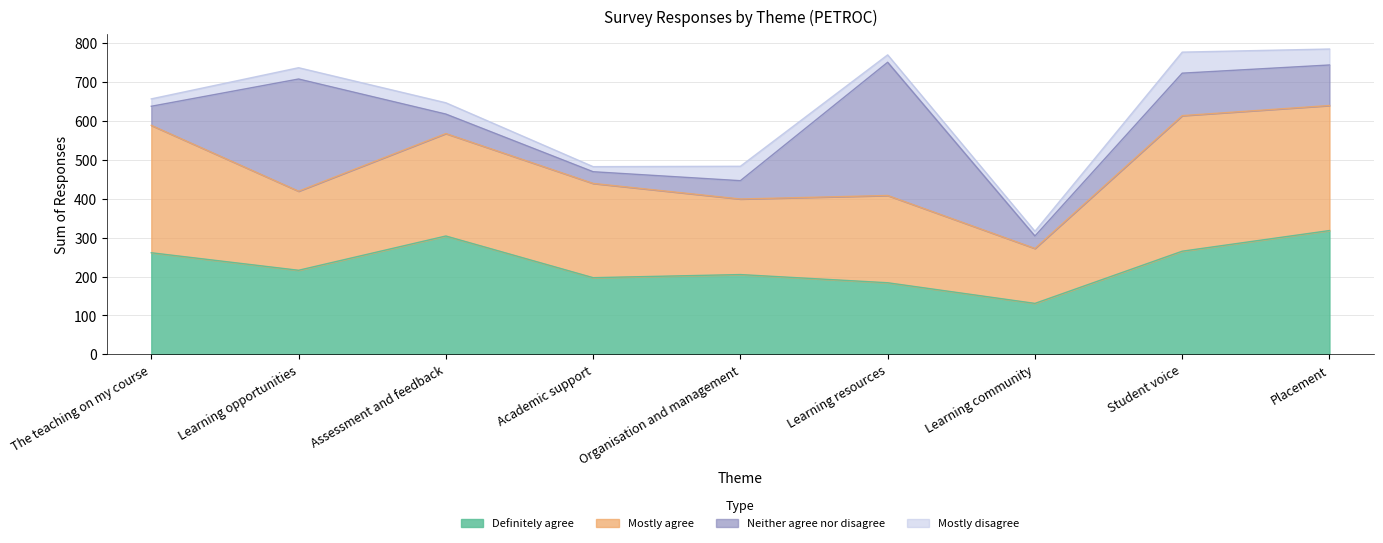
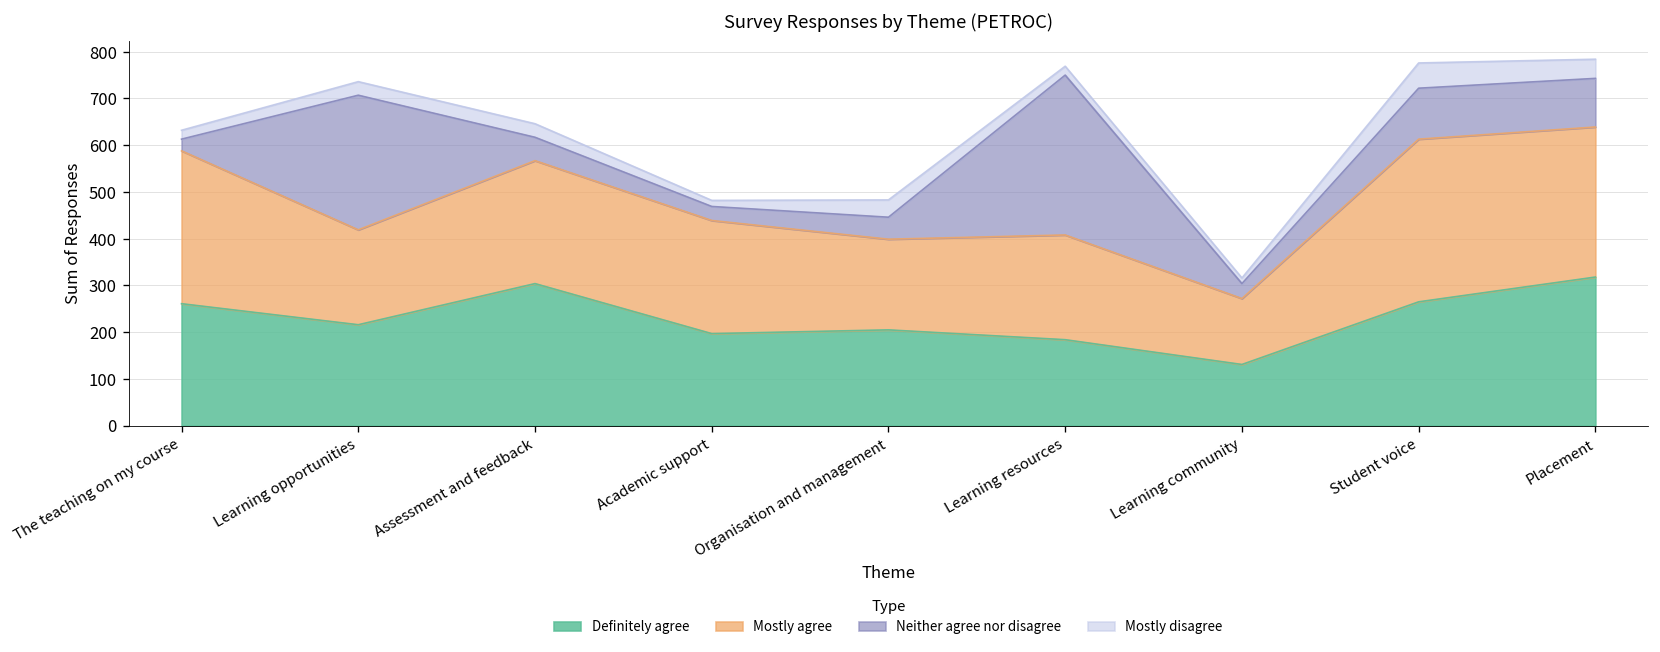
  {
    "Definitely agree": {
      "The teaching on my course": 260,
      "Learning opportunities": 220,
      "Assessment and feedback": 300,
      "Academic support": 200,
      "Organisation and management": 210,
      "Learning resources": 180,
      "Learning community": 130,
      "Student voice": 270,
      "Placement": 320
    },
    "Mostly agree": {
      "The teaching on my course": 330,
      "Learning opportunities": 200,
      "Assessment and feedback": 260,
      "Academic support": 240,
      "Organisation and management": 190,
      "Learning resources": 220,
      "Learning community": 140,
      "Student voice": 350,
      "Placement": 320
    },
    "Neither agree nor disagree": {
-     "The teaching on my course": 50,
+     "The teaching on my course": 30,
      "Learning opportunities": 290,
      "Assessment and feedback": 50,
      "Academic support": 30,
      "Organisation and management": 50,
      "Learning resources": 340,
      "Learning community": 30,
      "Student voice": 110,
      "Placement": 100
    },
    "Mostly disagree": {
      "The teaching on my course": 20,
      "Learning opportunities": 30,
      "Assessment and feedback": 30,
      "Academic support": 10,
      "Organisation and management": 40,
      "Learning resources": 20,
      "Learning community": 10,
      "Student voice": 50,
      "Placement": 40
    }
  }
